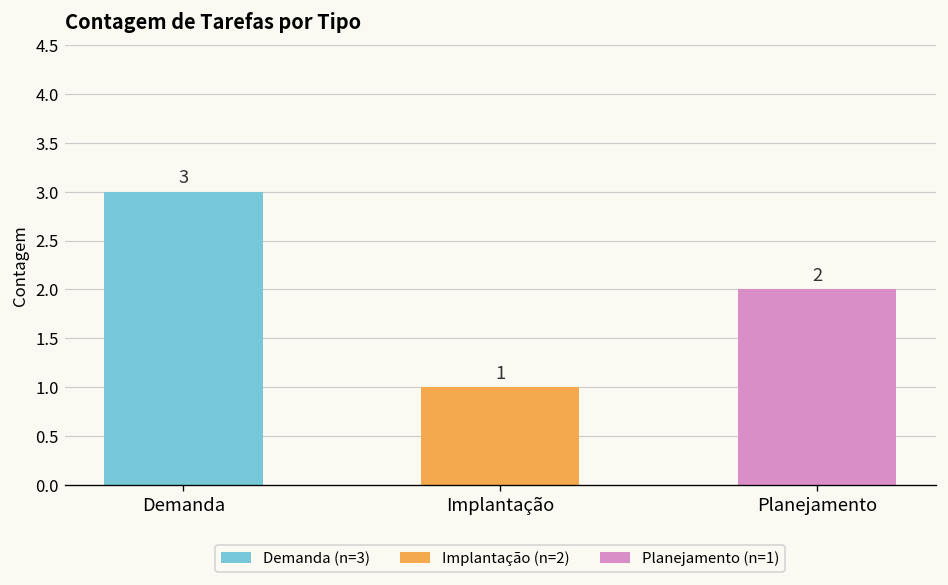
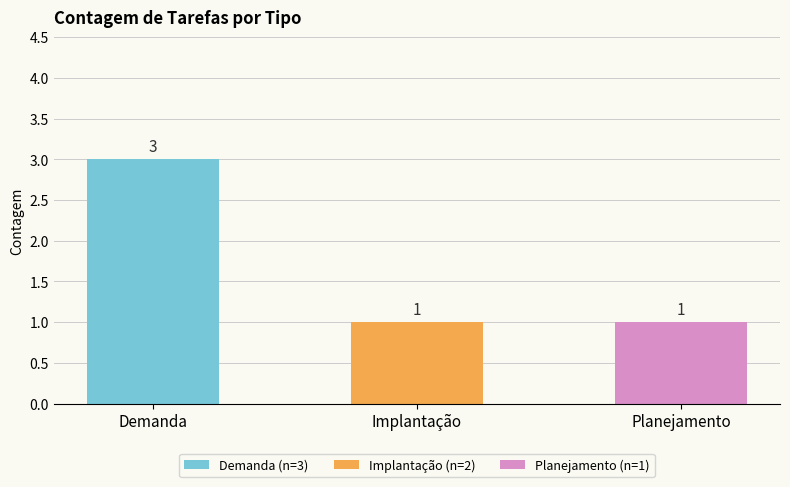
  {
    "Demanda": 3,
    "Implantação": 1,
-   "Planejamento": 2
+   "Planejamento": 1
  }
